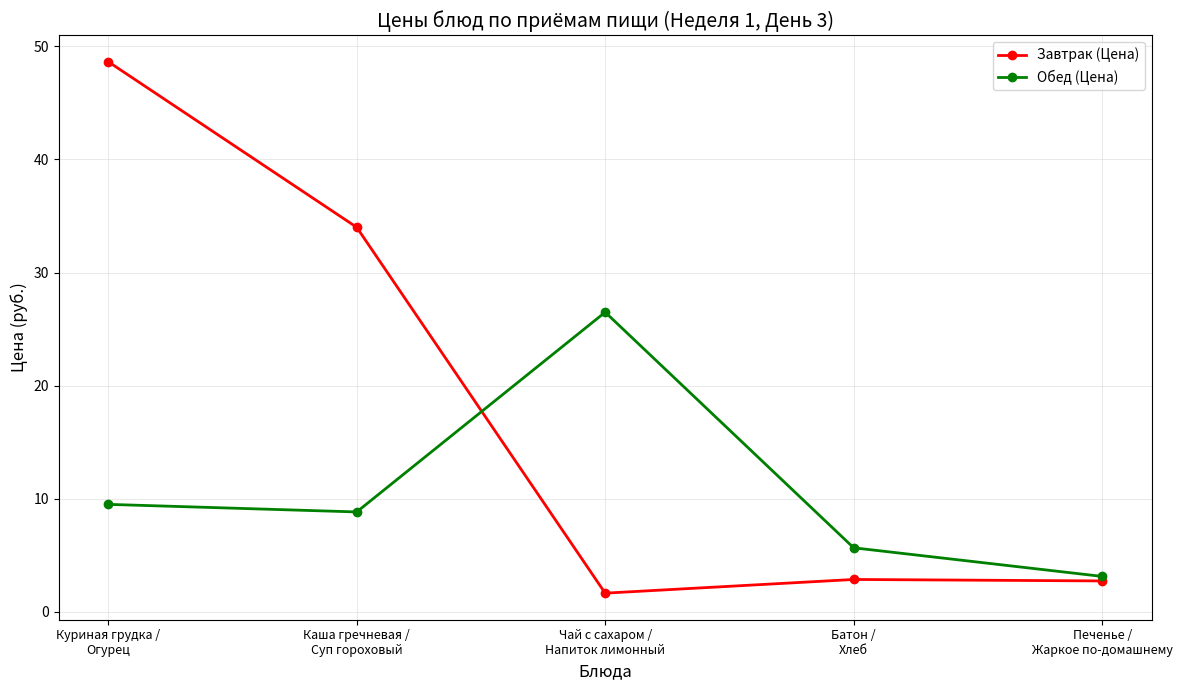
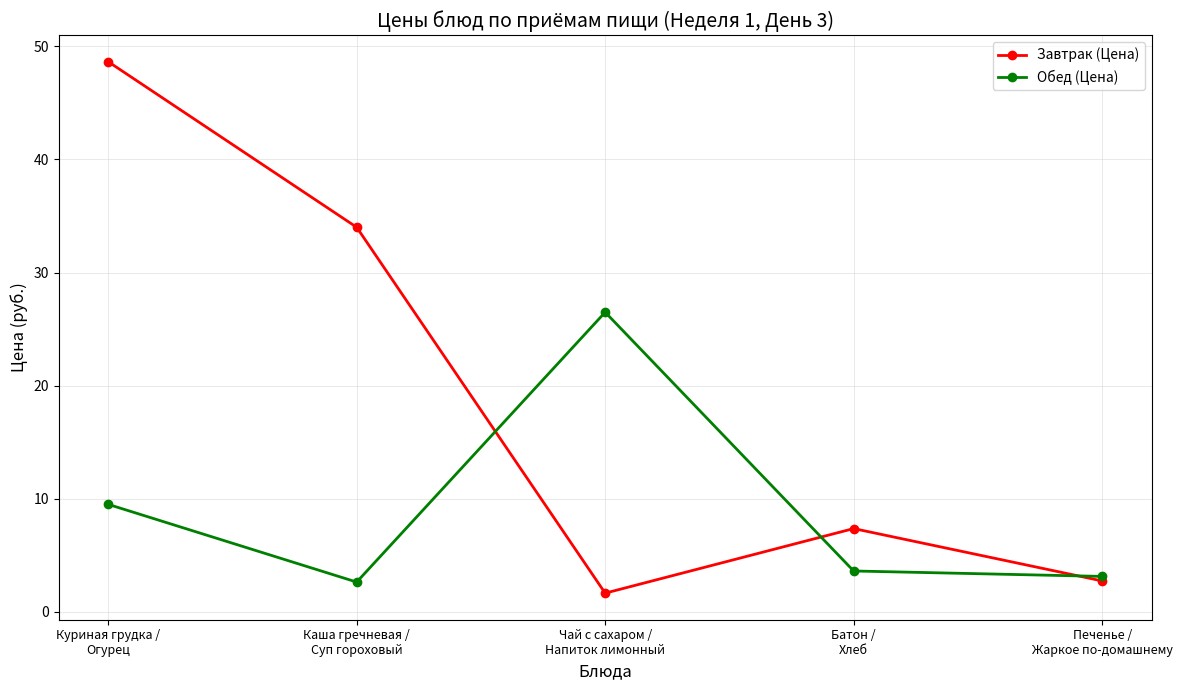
  {
    "Завтрак (Цена)": {
      "Куриная грудка / Огурец": 48.6,
      "Каша гречневая / Суп гороховый": 34.0,
      "Чай с сахаром / Напиток лимонный": 1.7,
-     "Батон / Хлеб": 2.9,
+     "Батон / Хлеб": 7.4,
      "Печенье / Жаркое по-домашнему": 2.7
    },
    "Обед (Цена)": {
      "Куриная грудка / Огурец": 9.5,
-     "Каша гречневая / Суп гороховый": 8.8,
+     "Каша гречневая / Суп гороховый": 2.6,
      "Чай с сахаром / Напиток лимонный": 26.5,
-     "Батон / Хлеб": 5.7,
+     "Батон / Хлеб": 3.6,
      "Печенье / Жаркое по-домашнему": 3.1
    }
  }
